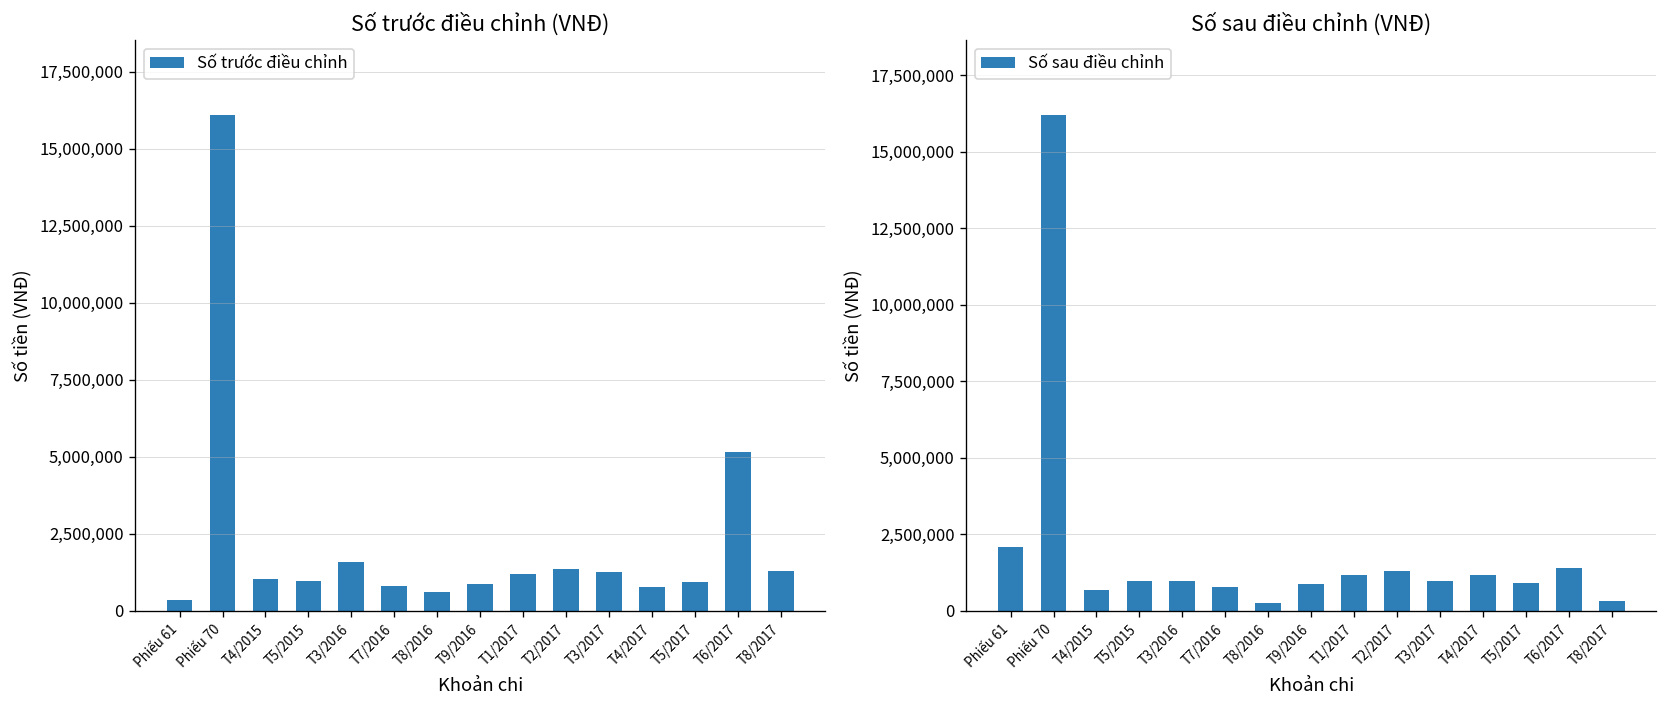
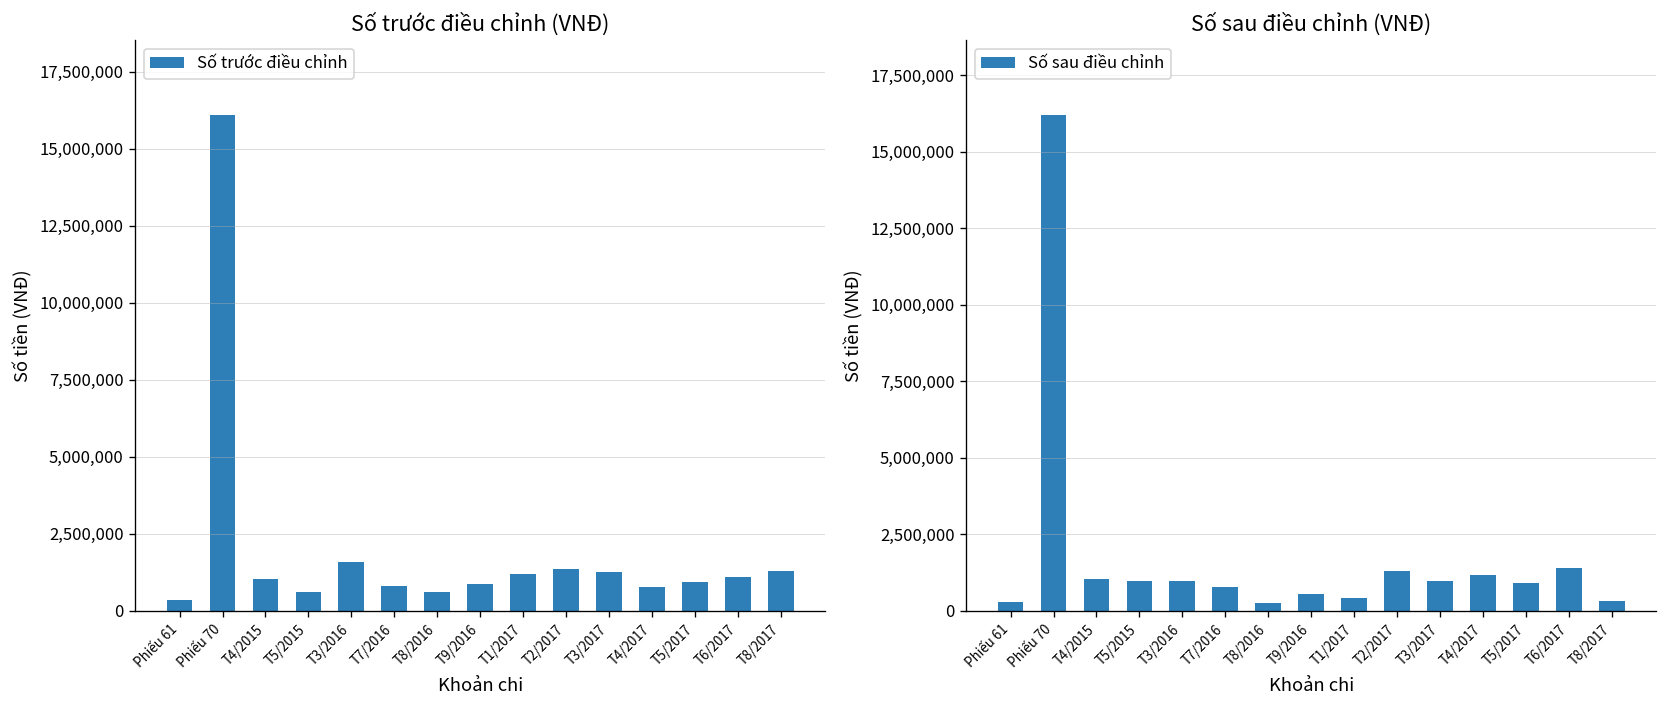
  {
    "Số trước điều chỉnh (VNĐ)": {
      "Phiếu 61": "400,000",
      "Phiếu 70": "16,100,000",
      "T4/2015": "1,000,000",
-     "T5/2015": "1,000,000",
+     "T5/2015": "600,000",
      "T3/2016": "1,600,000",
      "T7/2016": "800,000",
      "T8/2016": "600,000",
      "T9/2016": "900,000",
      "T1/2017": "1,200,000",
      "T2/2017": "1,400,000",
      "T3/2017": "1,300,000",
      "T4/2017": "800,000",
      "T5/2017": "900,000",
-     "T6/2017": "5,200,000",
+     "T6/2017": "1,100,000",
      "T8/2017": "1,300,000"
    },
    "Số sau điều chỉnh (VNĐ)": {
-     "Phiếu 61": "2,100,000",
+     "Phiếu 61": "300,000",
      "Phiếu 70": "16,200,000",
-     "T4/2015": "700,000",
+     "T4/2015": "1,100,000",
      "T5/2015": "1,000,000",
      "T3/2016": "1,000,000",
      "T7/2016": "800,000",
      "T8/2016": "300,000",
-     "T9/2016": "900,000",
-     "T1/2017": "1,200,000",
+     "T9/2016": "500,000",
+     "T1/2017": "400,000",
      "T2/2017": "1,300,000",
      "T3/2017": "1,000,000",
      "T4/2017": "1,200,000",
      "T5/2017": "900,000",
      "T6/2017": "1,400,000",
      "T8/2017": "300,000"
    }
  }
